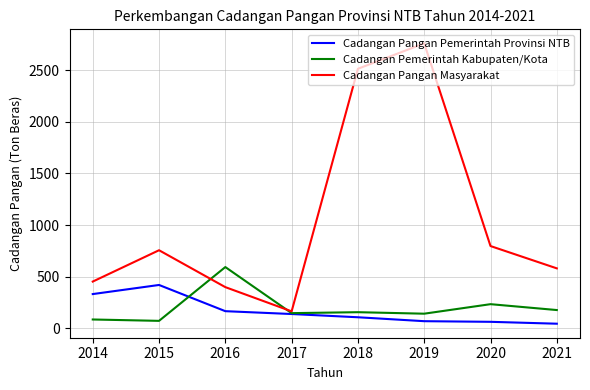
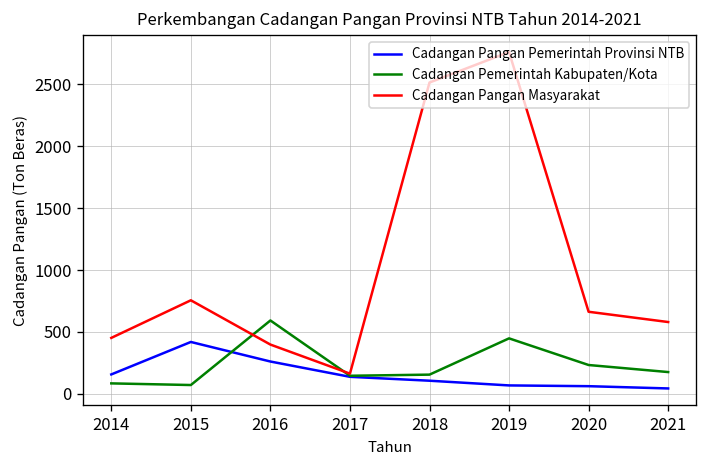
  {
    "Cadangan Pangan Pemerintah Provinsi NTB": {
-     "2014": 330,
+     "2014": 160,
      "2015": 420,
-     "2016": 160,
+     "2016": 260,
      "2018": 110,
      "2019": 70,
      "2020": 60,
      "2021": 40
    },
    "Cadangan Pemerintah Kabupaten/Kota": {
      "2014": 80,
      "2015": 70,
      "2016": 590,
      "2018": 150,
-     "2019": 140,
+     "2019": 450,
      "2020": 230,
      "2021": 180
    },
    "Cadangan Pangan Masyarakat": {
      "2014": 450,
      "2015": 760,
      "2016": 400,
-     "2020": 800,
+     "2020": 660,
      "2021": 580
    }
  }
